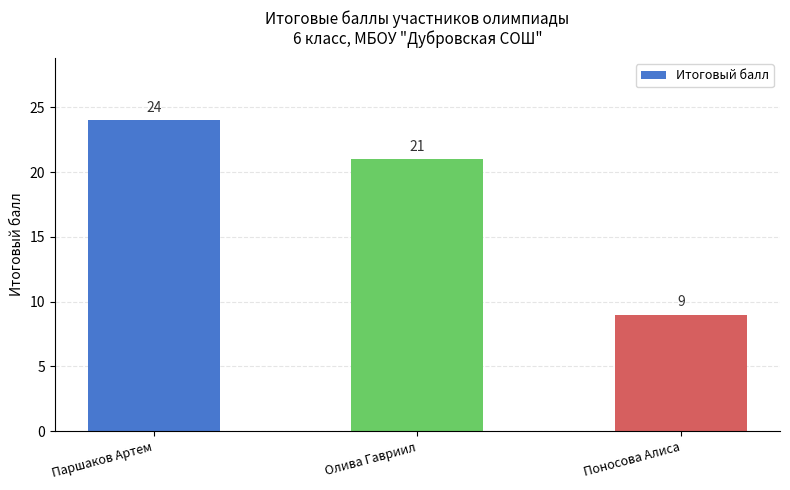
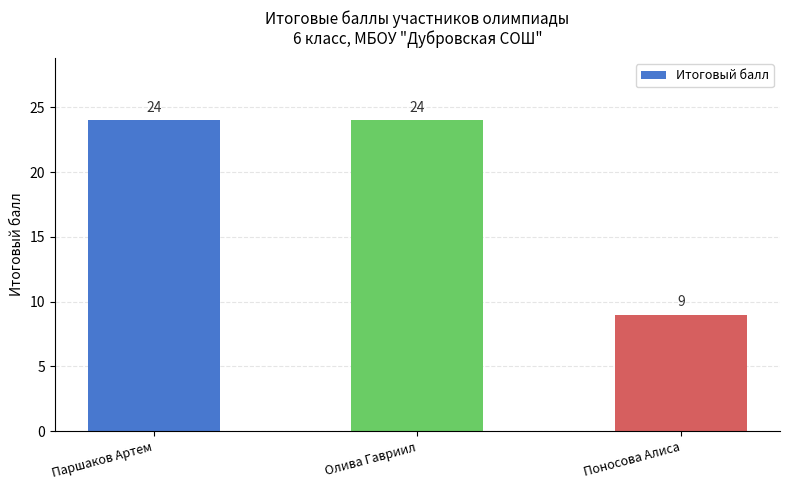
  {
    "Паршаков Артем": 24,
-   "Олива Гавриил": 21,
+   "Олива Гавриил": 24,
    "Поносова Алиса": 9
  }
